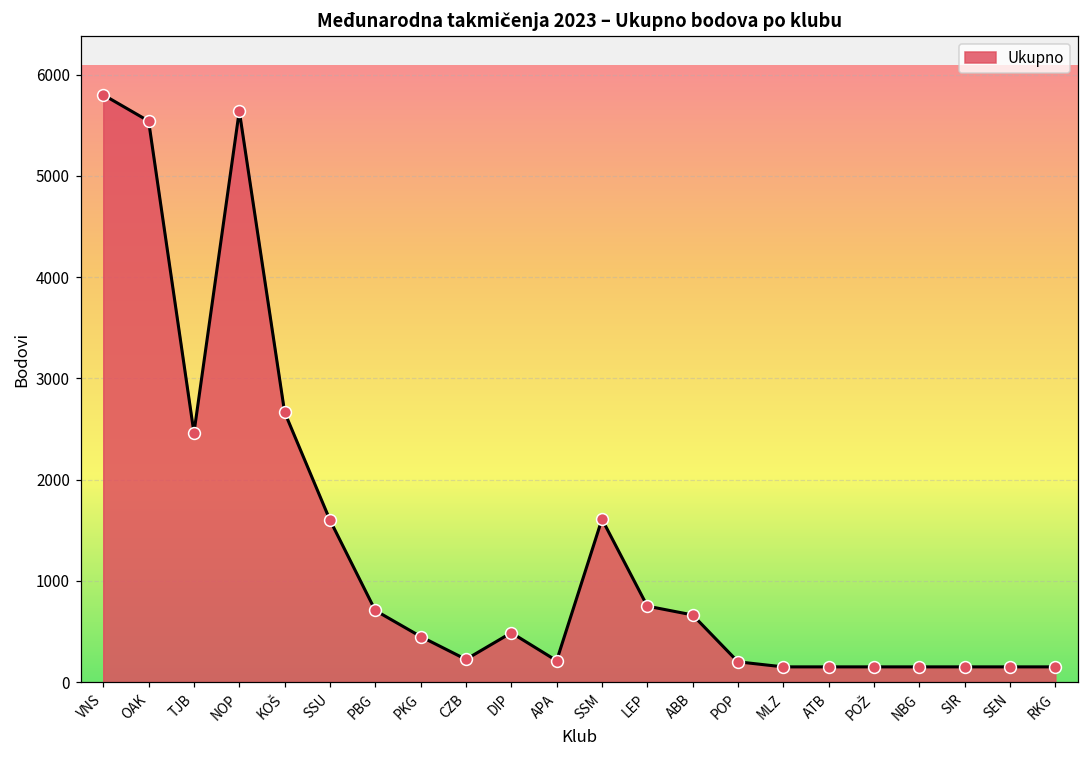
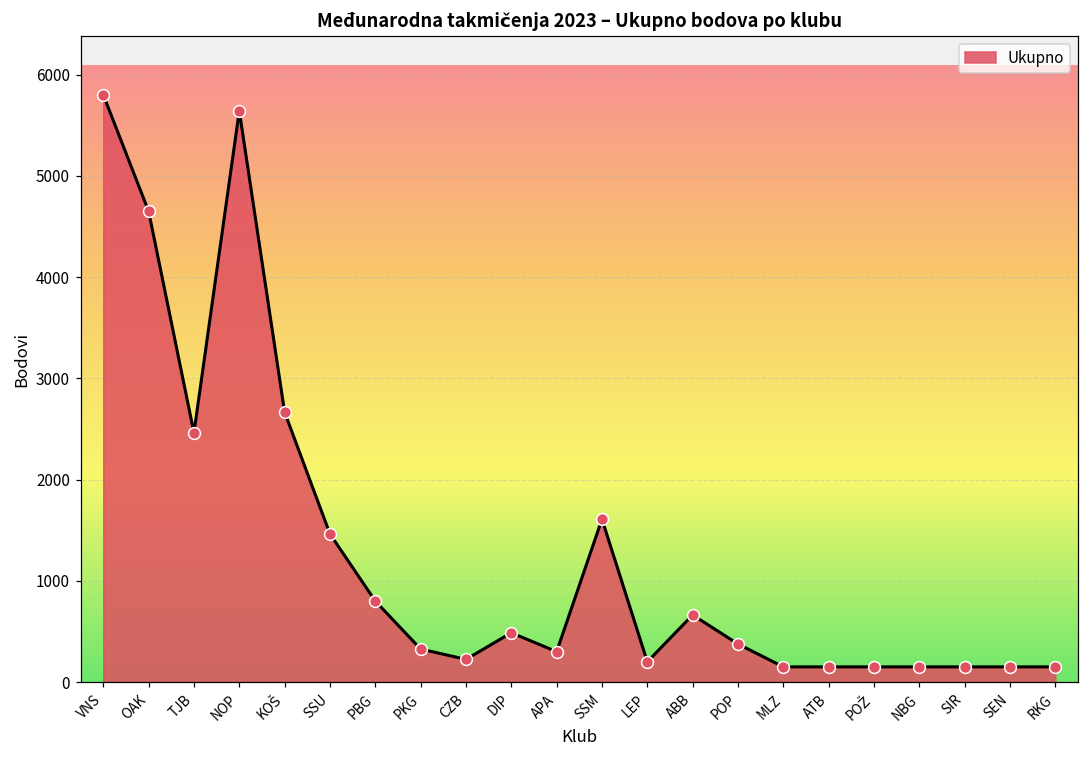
  {
    "VNS": 5800,
-   "OAK": 5500,
+   "OAK": 4700,
    "TJB": 2500,
    "NOP": 5600,
    "KOŠ": 2700,
-   "SSU": 1600,
-   "PBG": 700,
-   "PKG": 500,
+   "SSU": 1500,
+   "PBG": 800,
+   "PKG": 300,
    "CZB": 200,
    "DIP": 500,
-   "APA": 200,
+   "APA": 300,
    "SSM": 1600,
-   "LEP": 800,
+   "LEP": 200,
    "ABB": 700,
-   "POP": 200,
+   "POP": 400,
    "MLZ": 200,
    "ATB": 200,
    "POŽ": 200,
    "NBG": 200,
    "SIR": 200,
    "SEN": 200,
    "RKG": 200
  }
